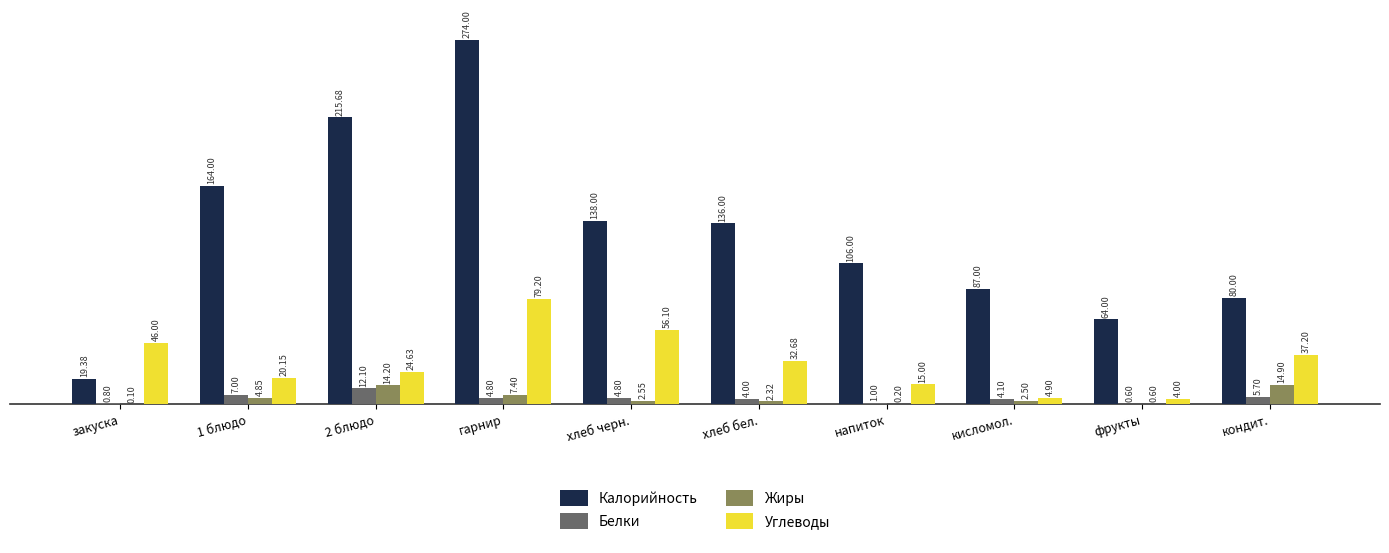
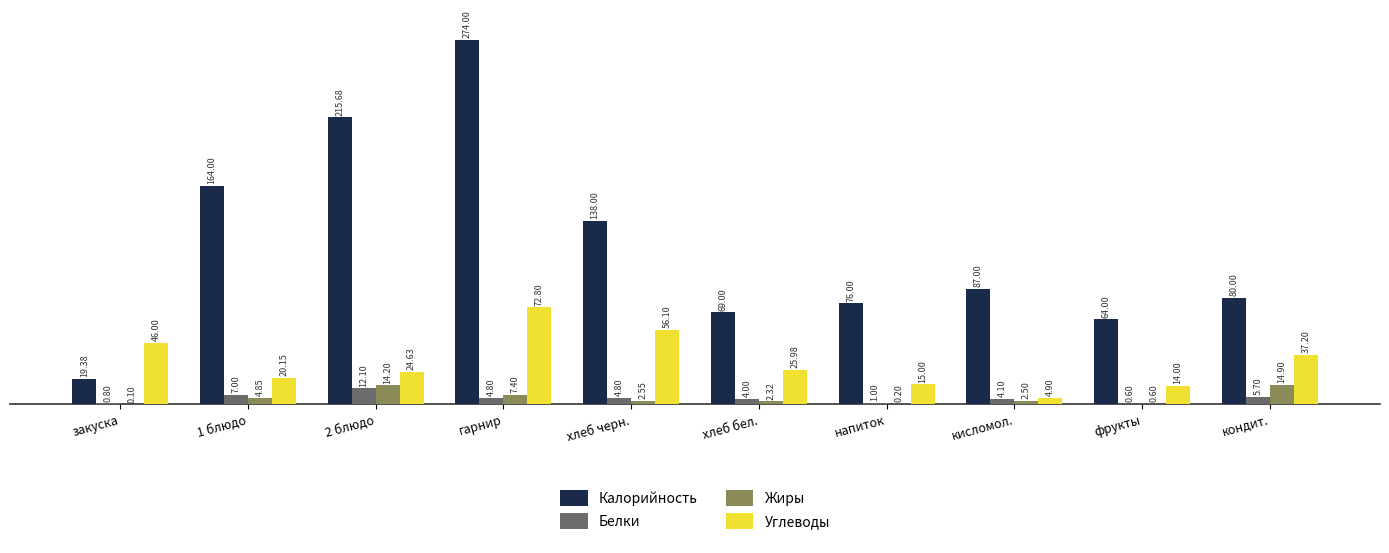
  {
    "Калорийность": {
      "закуска": 19.38,
      "1 блюдо": 164.00,
      "2 блюдо": 215.68,
      "гарнир": 274.00,
      "хлеб черн.": 138.00,
-     "хлеб бел.": 136.00,
-     "напиток": 106.00,
+     "хлеб бел.": 69.00,
+     "напиток": 76.00,
      "кисломол.": 87.00,
      "фрукты": 64.00,
      "кондит.": 80.00
    },
    "Углеводы": {
      "закуска": 46.00,
      "1 блюдо": 20.15,
      "2 блюдо": 24.63,
-     "гарнир": 79.20,
+     "гарнир": 72.80,
      "хлеб черн.": 56.10,
-     "хлеб бел.": 32.68,
+     "хлеб бел.": 25.98,
      "напиток": 15.00,
      "кисломол.": 4.90,
-     "фрукты": 4.00,
+     "фрукты": 14.00,
      "кондит.": 37.20
    }
  }
